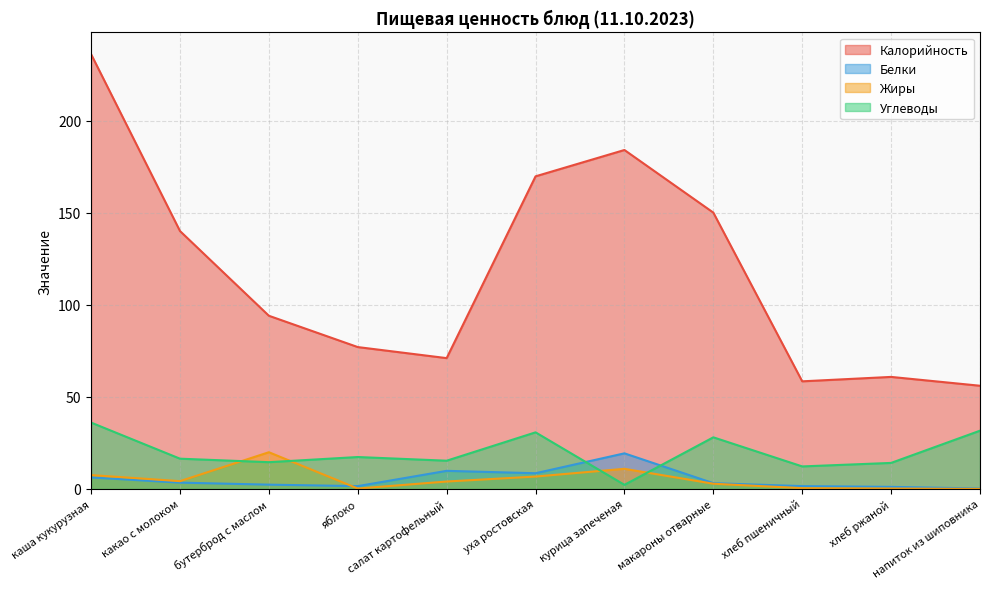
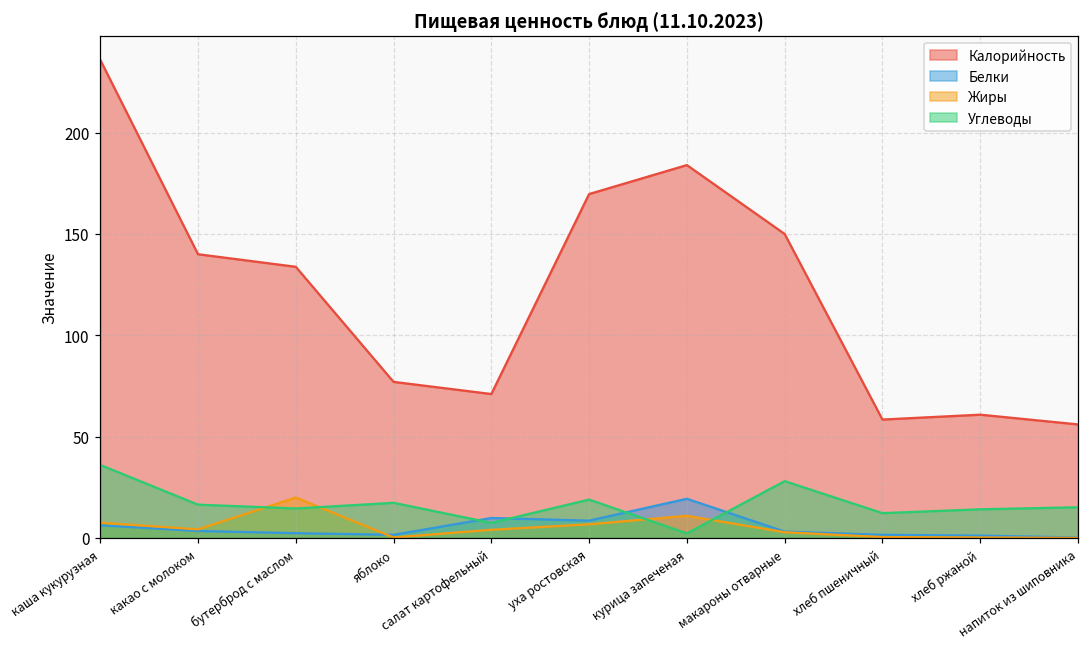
  {
    "Калорийность": {
      "каша кукурузная": 236,
      "какао с молоком": 140,
-     "бутерброд с маслом": 94,
+     "бутерброд с маслом": 134,
      "яблоко": 77,
      "салат картофельный": 71,
      "уха ростовская": 170,
      "курица запеченая": 184,
      "макароны отварные": 150,
      "хлеб пшеничный": 58,
      "хлеб ржаной": 61,
      "напиток из шиповника": 56
    },
    "Белки": {
      "бутерброд с маслом": 2,
      "салат картофельный": 10,
      "уха ростовская": 9,
      "курица запеченая": 19
    },
    "Жиры": {
      "бутерброд с маслом": 20,
      "салат картофельный": 4,
      "уха ростовская": 7,
      "курица запеченая": 11
    },
    "Углеводы": {
      "каша кукурузная": 36,
      "какао с молоком": 16,
      "бутерброд с маслом": 15,
      "яблоко": 17,
-     "салат картофельный": 15,
-     "уха ростовская": 31,
+     "салат картофельный": 7,
+     "уха ростовская": 19,
      "курица запеченая": 2,
      "макароны отварные": 28,
      "хлеб пшеничный": 12,
      "хлеб ржаной": 14,
-     "напиток из шиповника": 32
+     "напиток из шиповника": 15
    }
  }
